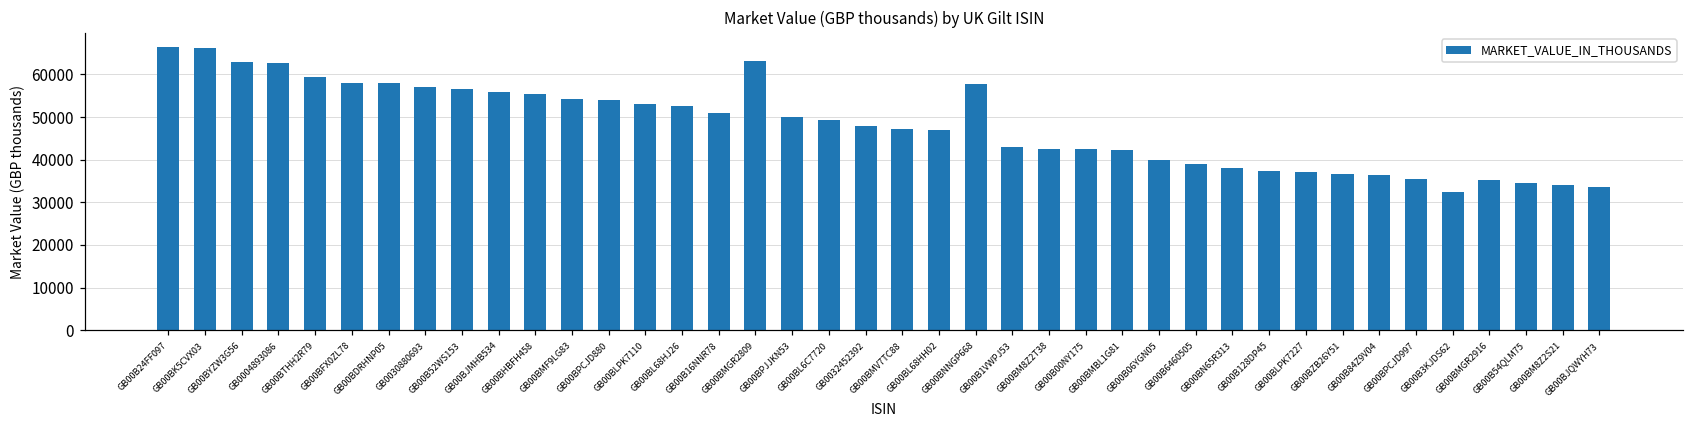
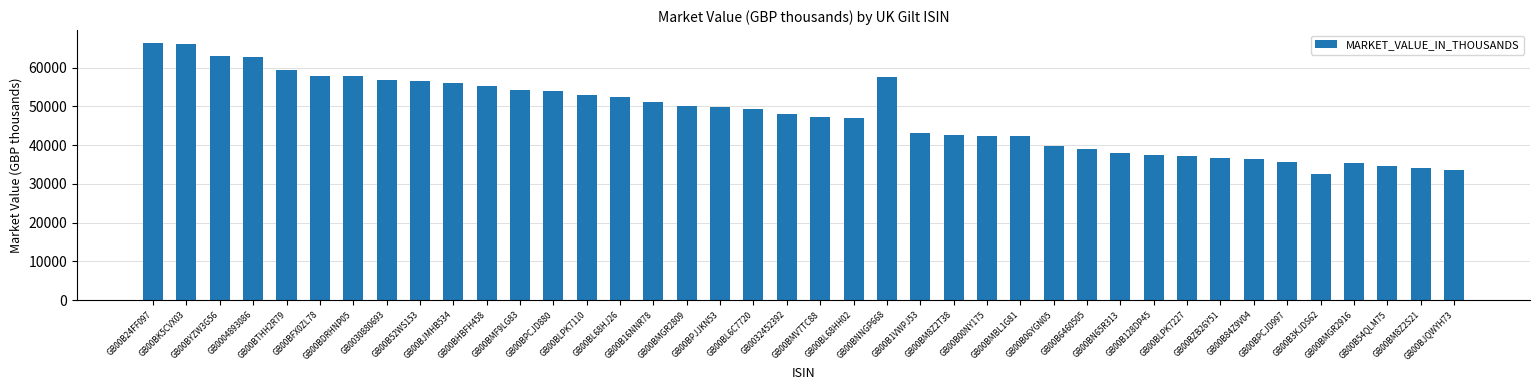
  {
    "GB00B24FF097": 66000,
    "GB00BK5CVX03": 66000,
    "GB00BYZW3G56": 63000,
    "GB0004893086": 63000,
    "GB00BTHH2R79": 59000,
    "GB00BFX0ZL78": 58000,
    "GB00BDRHNP05": 58000,
    "GB0030880693": 57000,
    "GB00B52WS153": 57000,
    "GB00BJMHB534": 56000,
    "GB00BHBFH458": 55000,
    "GB00BMF9LG83": 54000,
    "GB00BPCJD880": 54000,
    "GB00BLPK7110": 53000,
    "GB00BL68HJ26": 53000,
    "GB00B16NNR78": 51000,
-   "GB00BMGR2809": 63000,
+   "GB00BMGR2809": 50000,
    "GB00BPJJKN53": 50000,
    "GB00BL6C7720": 49000,
    "GB0032452392": 48000,
    "GB00BMV7TC88": 47000,
    "GB00BL68HH02": 47000,
    "GB00BNNGP668": 58000,
    "GB00B1VWPJ53": 43000,
    "GB00BM8Z2T38": 43000,
    "GB00B00NY175": 42000,
    "GB00BMBL1G81": 42000,
    "GB00B06YGN05": 40000,
    "GB00B6460505": 39000,
    "GB00BN65R313": 38000,
    "GB00B128DP45": 37000,
    "GB00BLPK7227": 37000,
    "GB00BZB26Y51": 37000,
    "GB00B84Z9V04": 36000,
    "GB00BPCJD997": 36000,
    "GB00B3KJDS62": 33000,
    "GB00BMGR2916": 35000,
    "GB00B54QLM75": 35000,
    "GB00BM8Z2S21": 34000,
    "GB00BJQWYH73": 34000
  }
